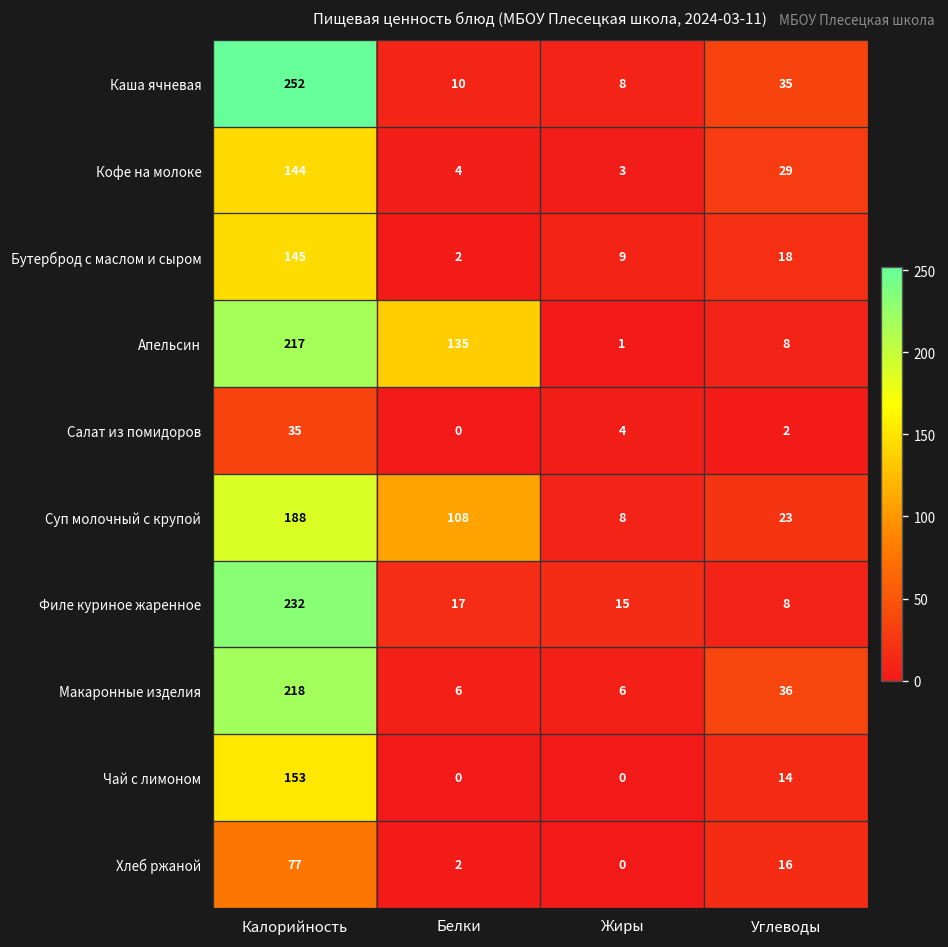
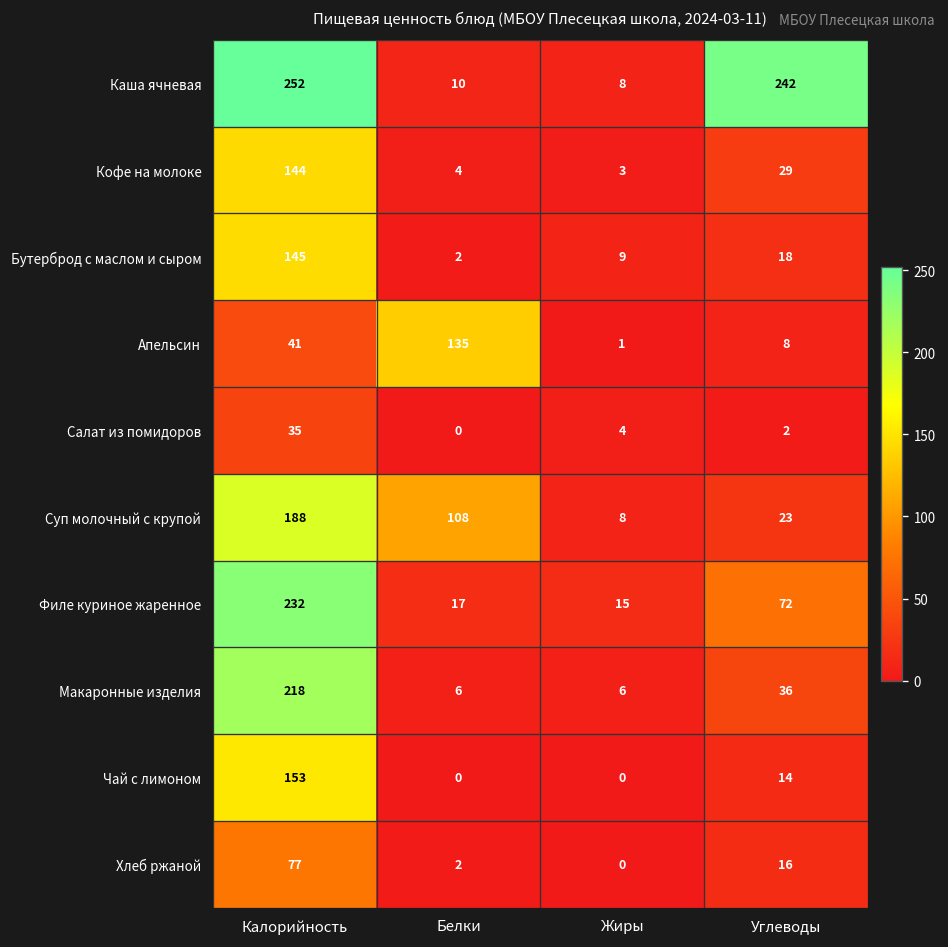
  {
    "Каша ячневая": {
      "Калорийность": 252,
      "Белки": 10,
      "Жиры": 8,
-     "Углеводы": 35
+     "Углеводы": 242
    },
    "Кофе на молоке": {
      "Калорийность": 144,
      "Белки": 4,
      "Жиры": 3,
      "Углеводы": 29
    },
    "Бутерброд с маслом и сыром": {
      "Калорийность": 145,
      "Белки": 2,
      "Жиры": 9,
      "Углеводы": 18
    },
    "Апельсин": {
-     "Калорийность": 217,
+     "Калорийность": 41,
      "Белки": 135,
      "Жиры": 1,
      "Углеводы": 8
    },
    "Салат из помидоров": {
      "Калорийность": 35,
      "Белки": 0,
      "Жиры": 4,
      "Углеводы": 2
    },
    "Суп молочный с крупой": {
      "Калорийность": 188,
      "Белки": 108,
      "Жиры": 8,
      "Углеводы": 23
    },
    "Филе куриное жаренное": {
      "Калорийность": 232,
      "Белки": 17,
      "Жиры": 15,
-     "Углеводы": 8
+     "Углеводы": 72
    },
    "Макаронные изделия": {
      "Калорийность": 218,
      "Белки": 6,
      "Жиры": 6,
      "Углеводы": 36
    },
    "Чай с лимоном": {
      "Калорийность": 153,
      "Белки": 0,
      "Жиры": 0,
      "Углеводы": 14
    },
    "Хлеб ржаной": {
      "Калорийность": 77,
      "Белки": 2,
      "Жиры": 0,
      "Углеводы": 16
    }
  }
